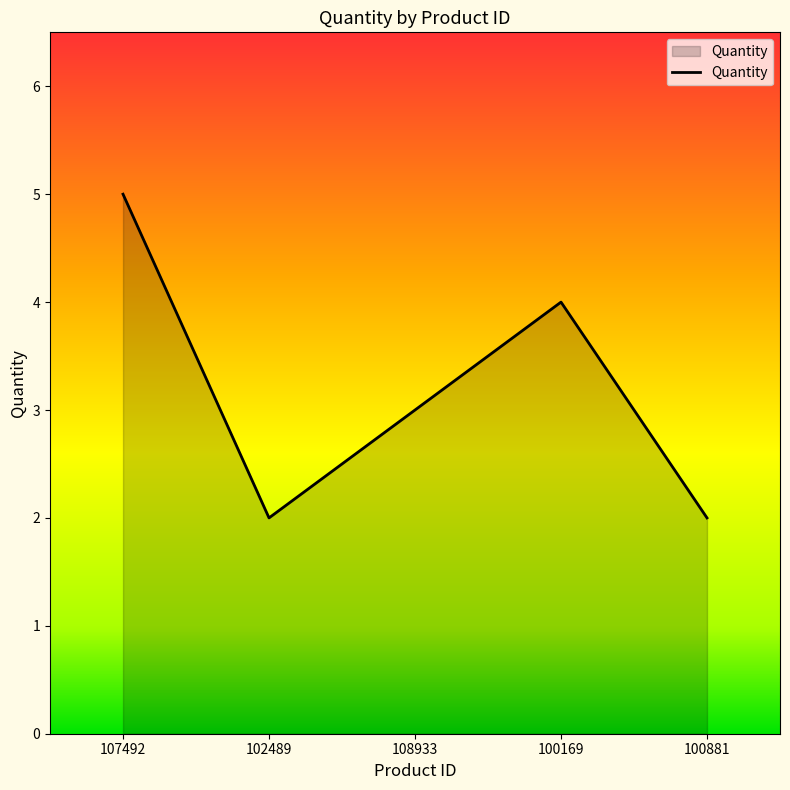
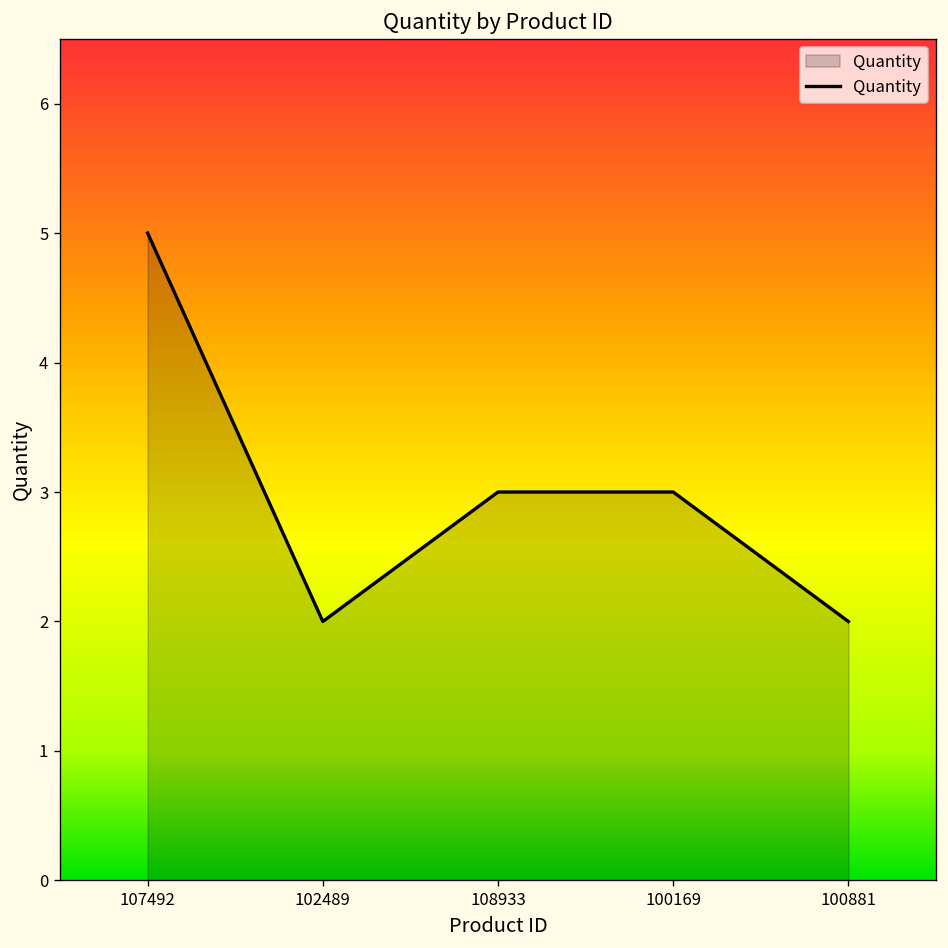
  {
    "107492": 5,
    "102489": 2,
    "108933": 3,
-   "100169": 4,
+   "100169": 3,
    "100881": 2
  }
